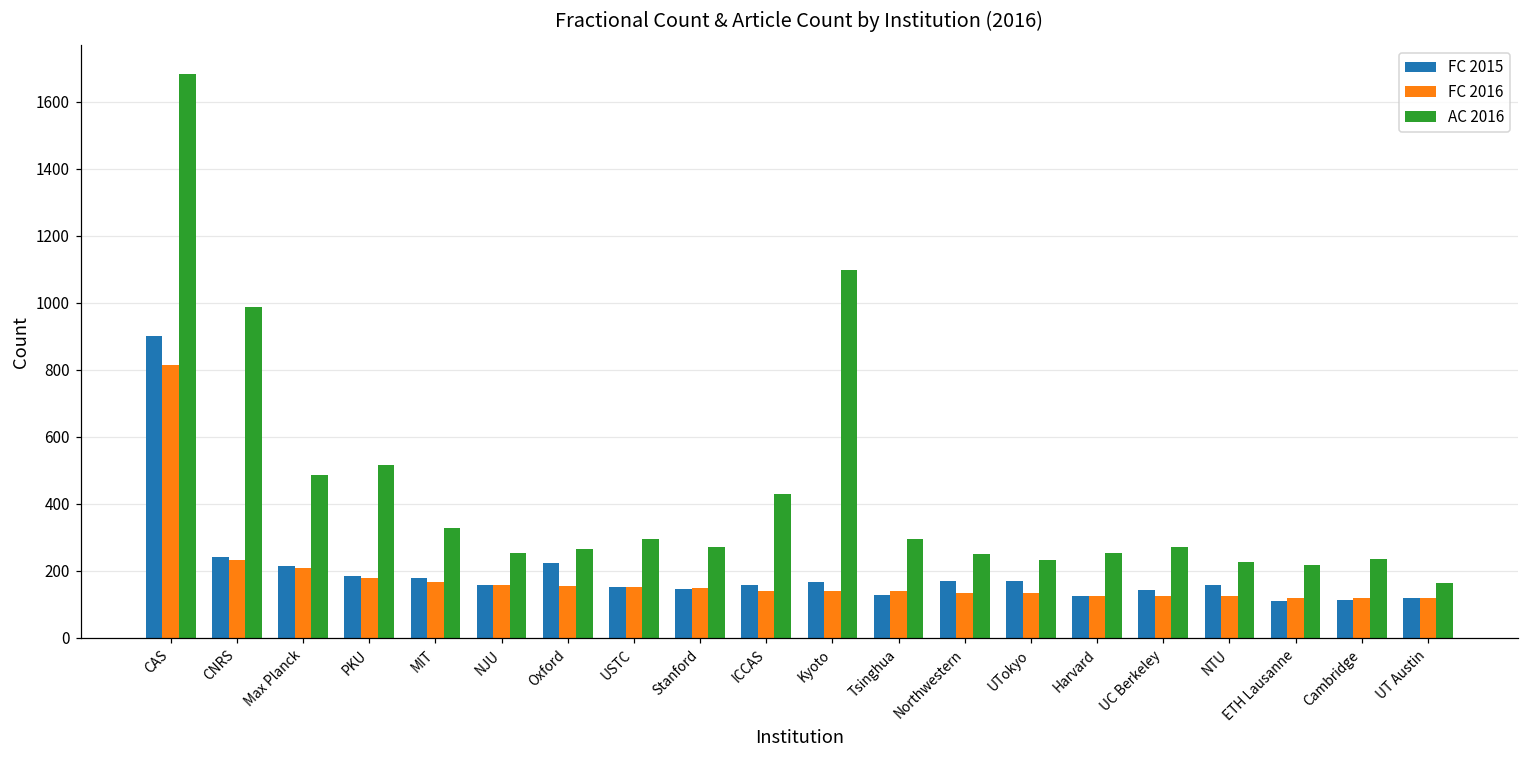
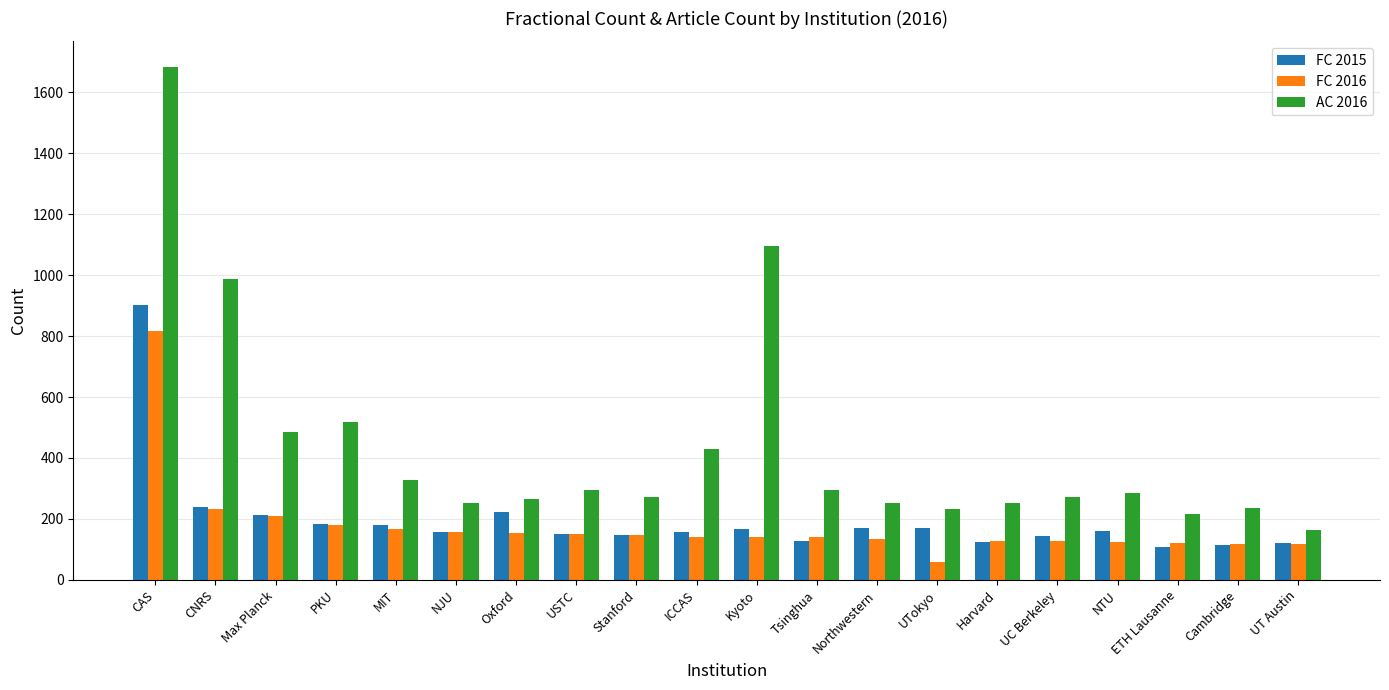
  {
    "FC 2015": {
      "CAS": 900,
      "CNRS": 240,
      "Max Planck": 210,
      "PKU": 180,
      "MIT": 180,
      "NJU": 160,
      "Oxford": 220,
      "USTC": 150,
      "Stanford": 150,
      "ICCAS": 160,
      "Kyoto": 170,
      "Tsinghua": 130,
      "Northwestern": 170,
      "UTokyo": 170,
      "Harvard": 130,
      "UC Berkeley": 140,
      "NTU": 160,
      "ETH Lausanne": 110,
      "Cambridge": 110,
      "UT Austin": 120
    },
    "FC 2016": {
      "CAS": 820,
      "CNRS": 230,
      "Max Planck": 210,
      "PKU": 180,
      "MIT": 170,
      "NJU": 160,
      "Oxford": 150,
      "USTC": 150,
      "Stanford": 150,
      "ICCAS": 140,
      "Kyoto": 140,
      "Tsinghua": 140,
      "Northwestern": 130,
-     "UTokyo": 130,
+     "UTokyo": 60,
      "Harvard": 130,
      "UC Berkeley": 130,
      "NTU": 130,
      "ETH Lausanne": 120,
      "Cambridge": 120,
      "UT Austin": 120
    },
    "AC 2016": {
      "CAS": 1680,
      "CNRS": 990,
      "Max Planck": 490,
      "PKU": 520,
      "MIT": 330,
      "NJU": 250,
      "Oxford": 270,
      "USTC": 300,
      "Stanford": 270,
      "ICCAS": 430,
      "Kyoto": 1100,
      "Tsinghua": 290,
      "Northwestern": 250,
      "UTokyo": 230,
      "Harvard": 250,
      "UC Berkeley": 270,
-     "NTU": 230,
+     "NTU": 290,
      "ETH Lausanne": 220,
      "Cambridge": 240,
      "UT Austin": 160
    }
  }
